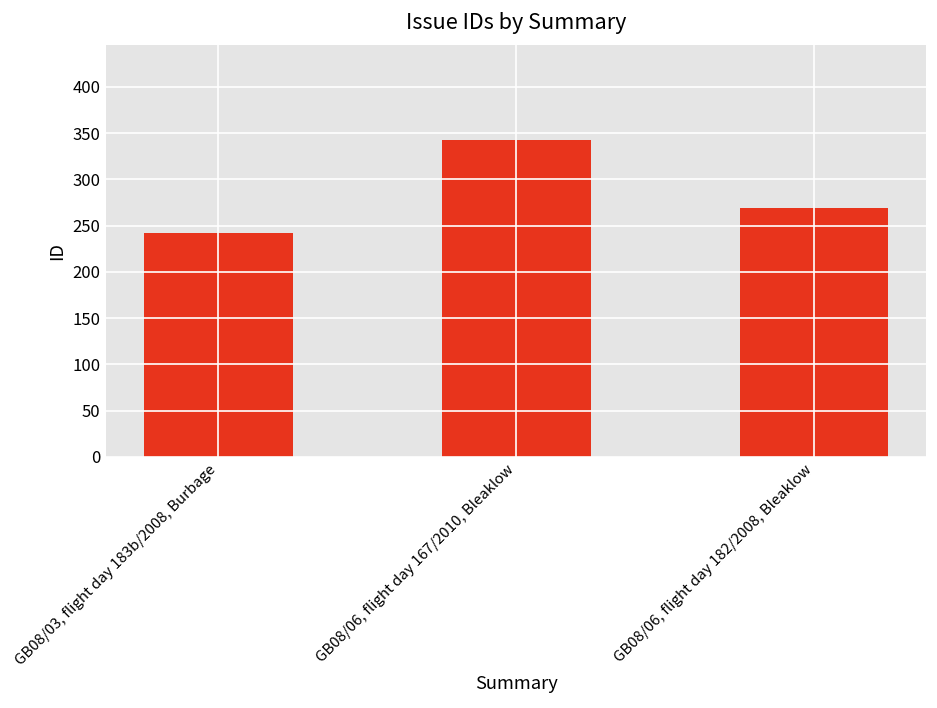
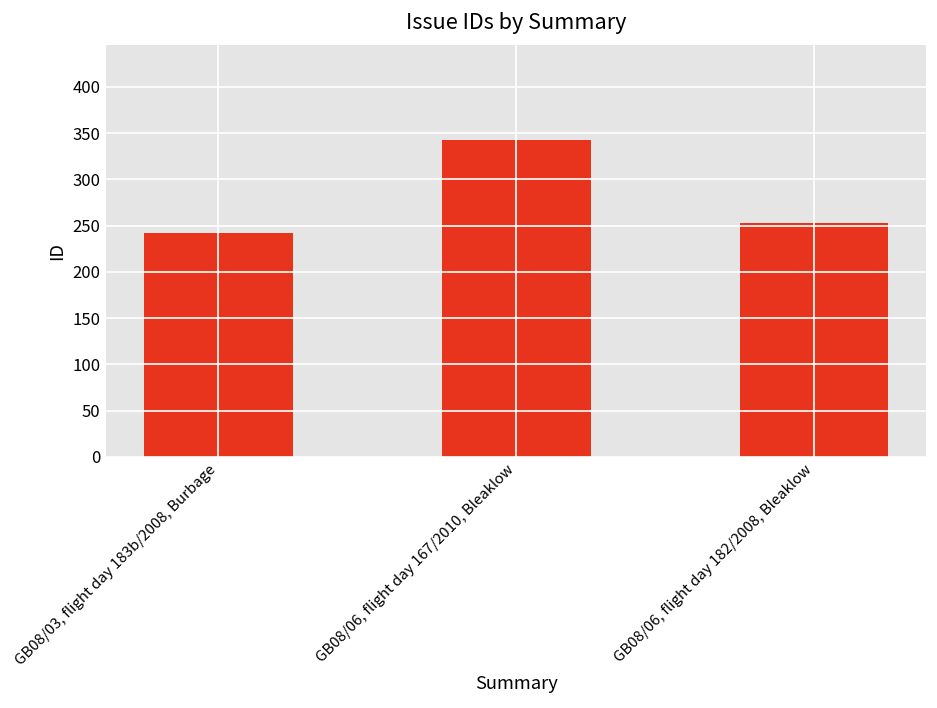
  {
    "GB08/03, flight day 183b/2008, Burbage": 240,
    "GB08/06, flight day 167/2010, Bleaklow": 340,
-   "GB08/06, flight day 182/2008, Bleaklow": 270
+   "GB08/06, flight day 182/2008, Bleaklow": 250
  }
